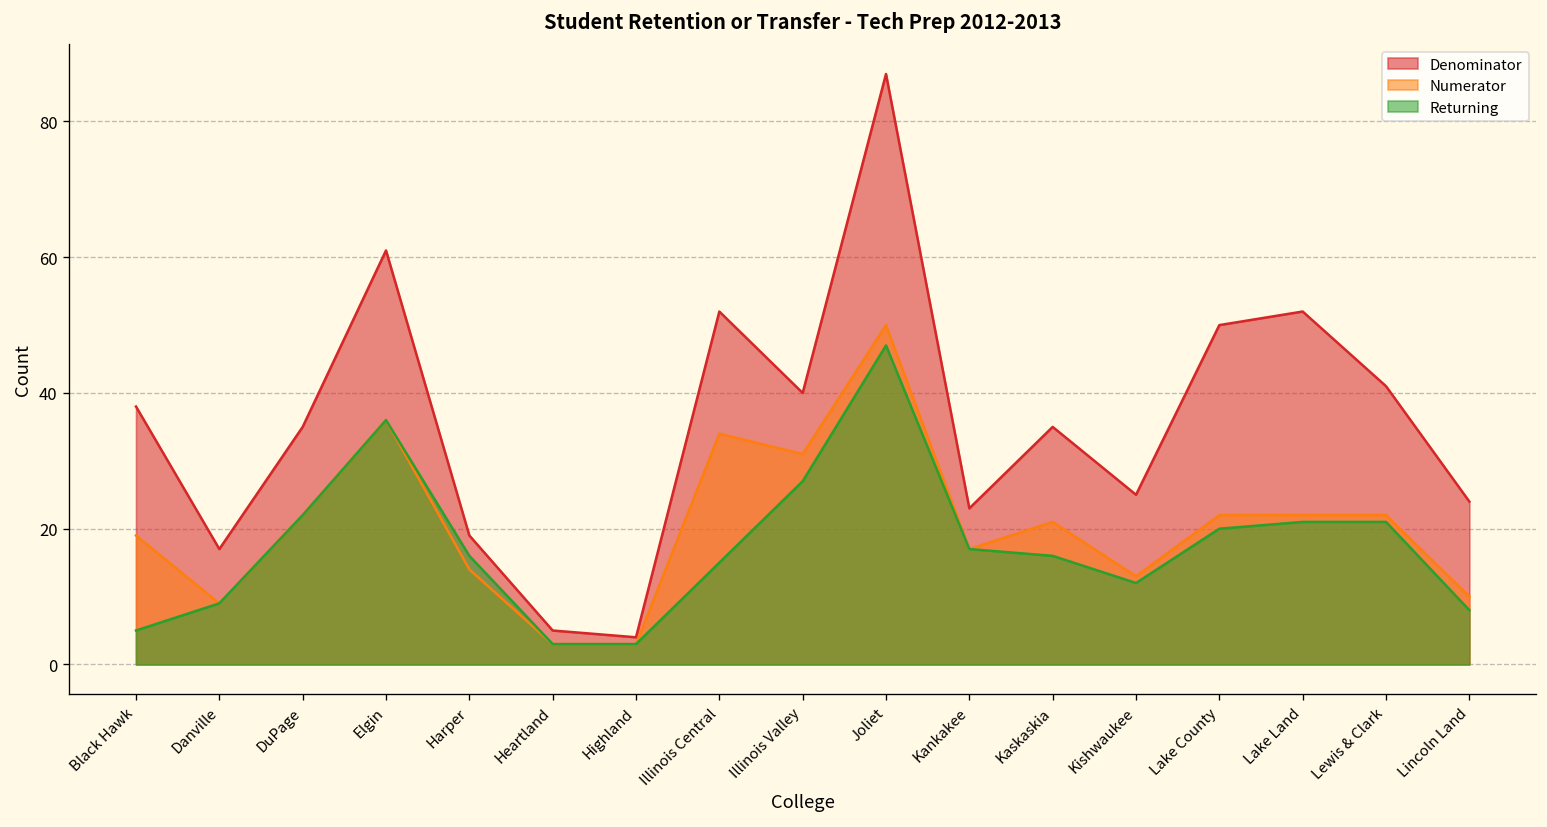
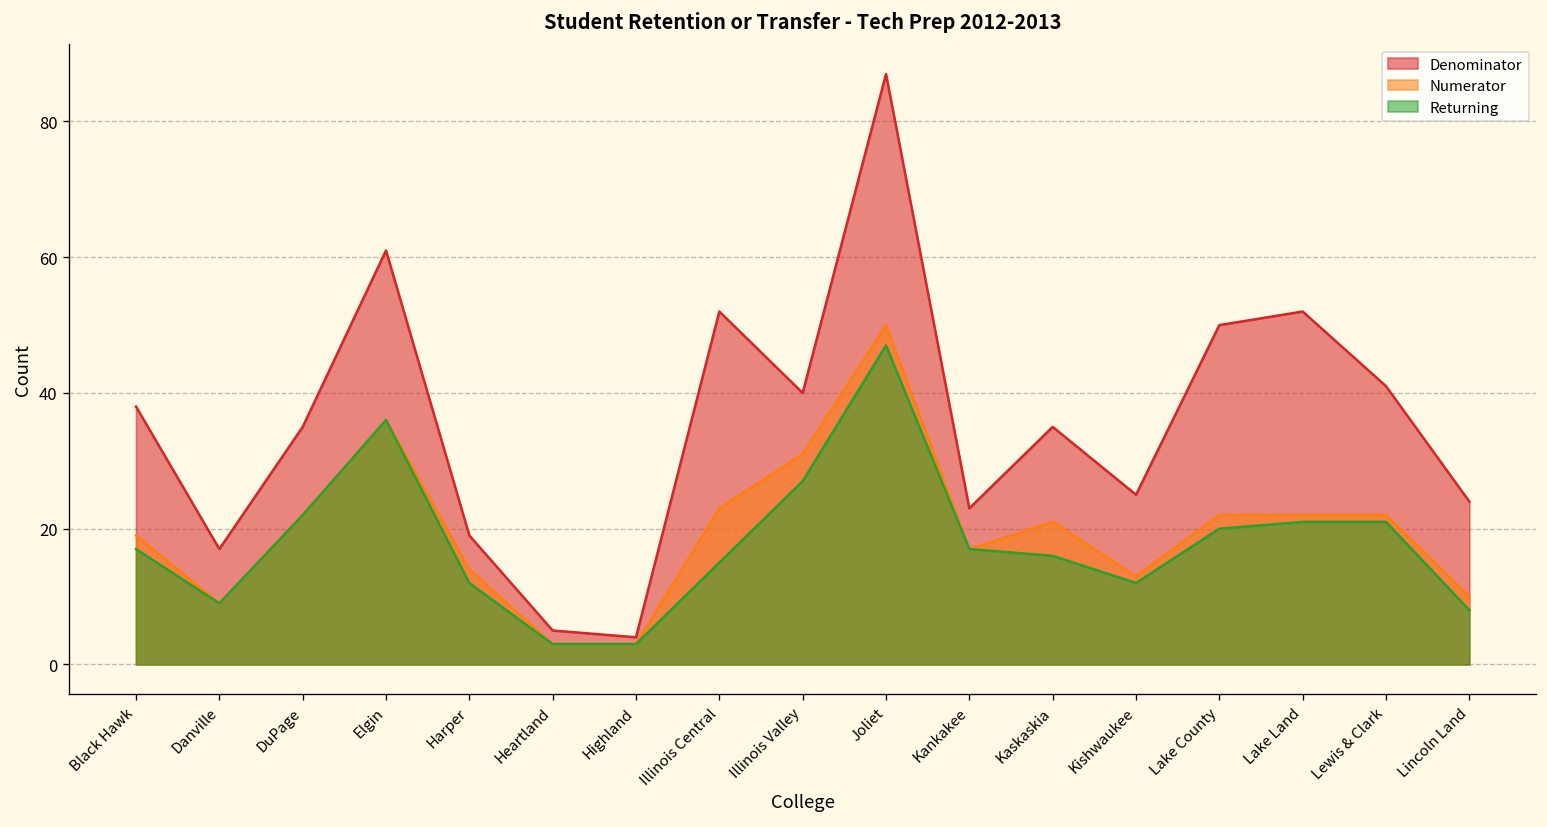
  {
    "Denominator": {
      "Black Hawk": 38,
      "Danville": 17,
      "DuPage": 35,
      "Elgin": 61,
      "Harper": 19,
      "Heartland": 5,
      "Highland": 4,
      "Illinois Central": 52,
      "Illinois Valley": 40,
      "Joliet": 87,
      "Kankakee": 23,
      "Kaskaskia": 35,
      "Kishwaukee": 25,
      "Lake County": 50,
      "Lake Land": 52,
      "Lewis & Clark": 41,
      "Lincoln Land": 24
    },
    "Numerator": {
      "Black Hawk": 19,
      "Harper": 14,
-     "Illinois Central": 34,
+     "Illinois Central": 23,
      "Illinois Valley": 31,
      "Joliet": 50,
      "Kaskaskia": 21,
      "Kishwaukee": 13,
      "Lake County": 22,
      "Lake Land": 22,
      "Lewis & Clark": 22,
      "Lincoln Land": 10
    },
    "Returning": {
-     "Black Hawk": 5,
-     "Harper": 16,
+     "Black Hawk": 17,
+     "Harper": 12,
      "Illinois Central": 15,
      "Illinois Valley": 27,
      "Joliet": 47,
      "Kaskaskia": 16,
      "Kishwaukee": 12,
      "Lake County": 20,
      "Lake Land": 21,
      "Lewis & Clark": 21,
      "Lincoln Land": 8
    }
  }
